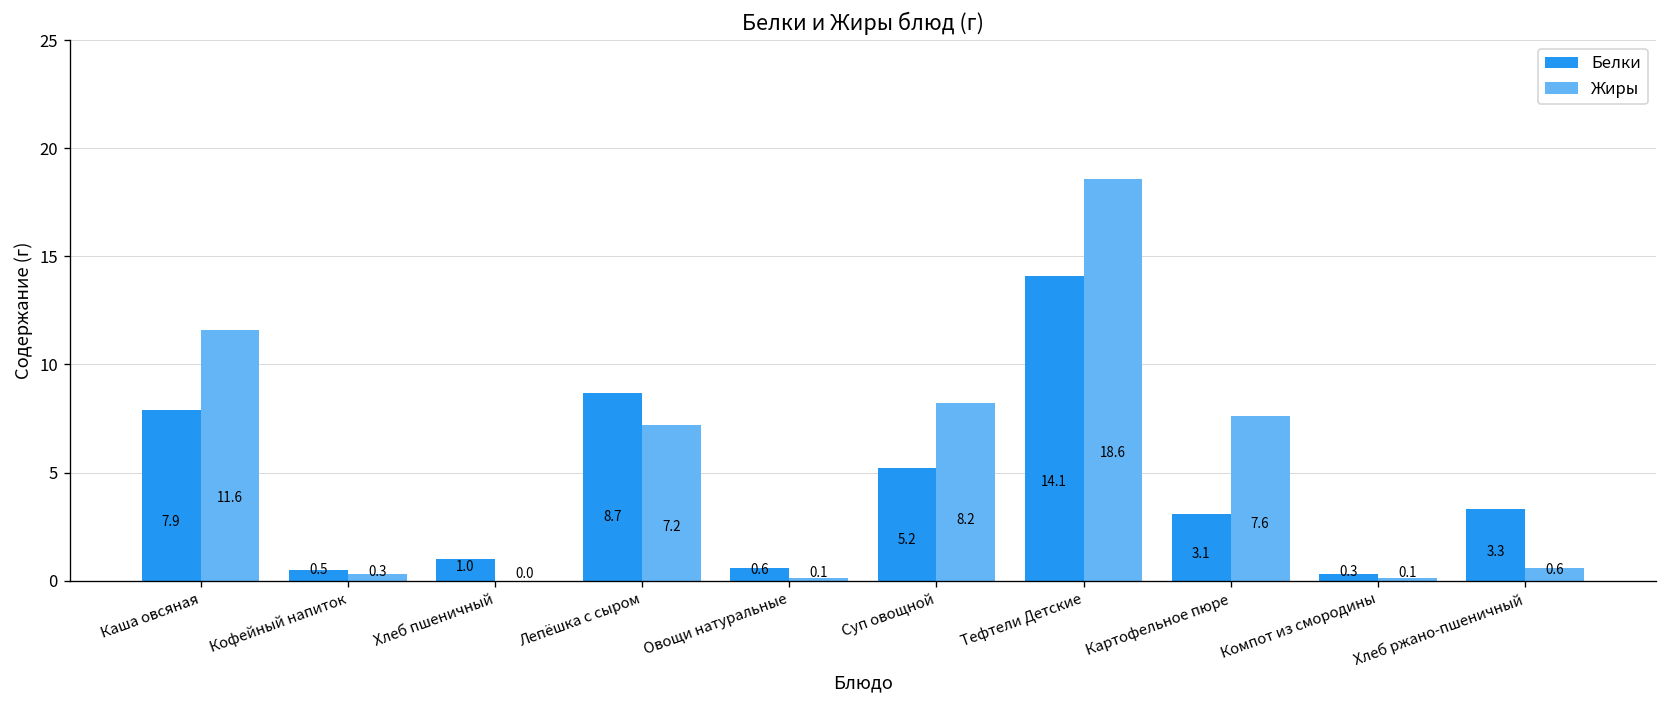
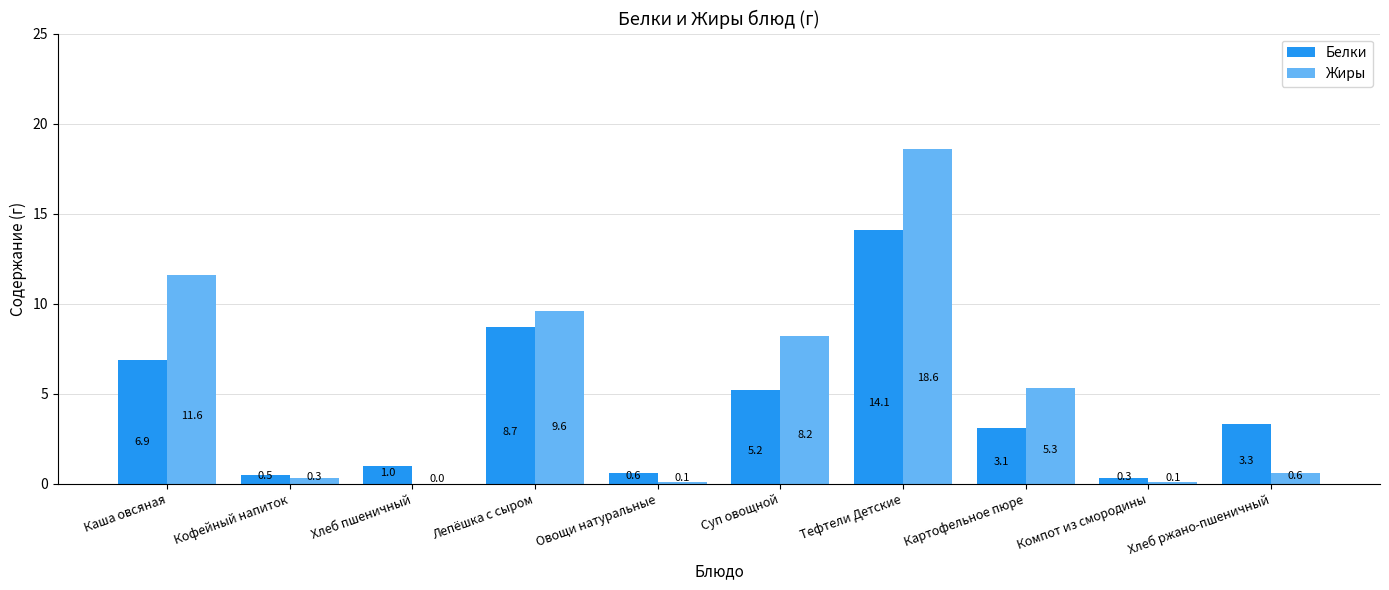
  {
    "Белки": {
-     "Каша овсяная": 7.9,
+     "Каша овсяная": 6.9,
      "Кофейный напиток": 0.5,
      "Хлеб пшеничный": 1.0,
      "Лепёшка с сыром": 8.7,
      "Овощи натуральные": 0.6,
      "Суп овощной": 5.2,
      "Тефтели Детские": 14.1,
      "Картофельное пюре": 3.1,
      "Компот из смородины": 0.3,
      "Хлеб ржано-пшеничный": 3.3
    },
    "Жиры": {
      "Каша овсяная": 11.6,
      "Кофейный напиток": 0.3,
      "Хлеб пшеничный": 0.0,
-     "Лепёшка с сыром": 7.2,
+     "Лепёшка с сыром": 9.6,
      "Овощи натуральные": 0.1,
      "Суп овощной": 8.2,
      "Тефтели Детские": 18.6,
-     "Картофельное пюре": 7.6,
+     "Картофельное пюре": 5.3,
      "Компот из смородины": 0.1,
      "Хлеб ржано-пшеничный": 0.6
    }
  }
